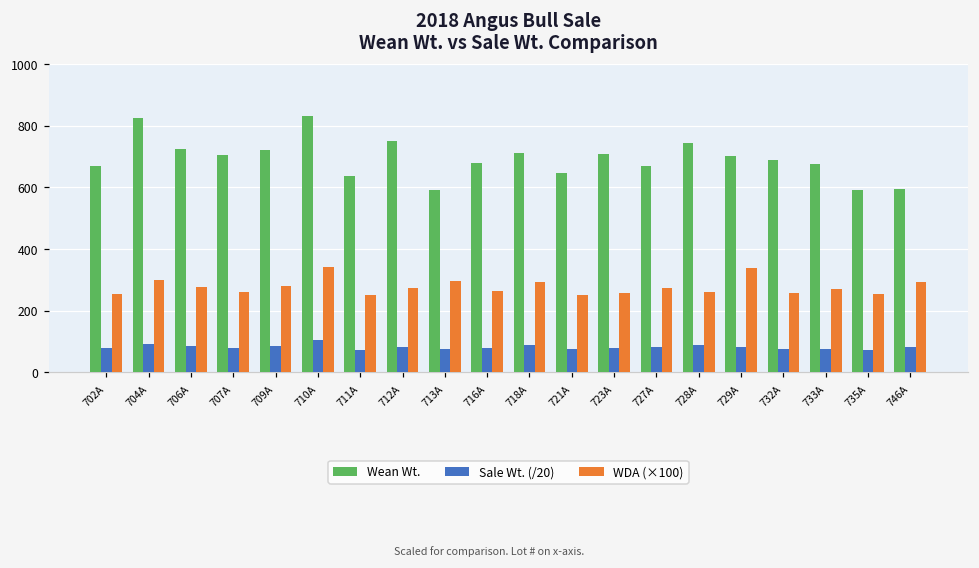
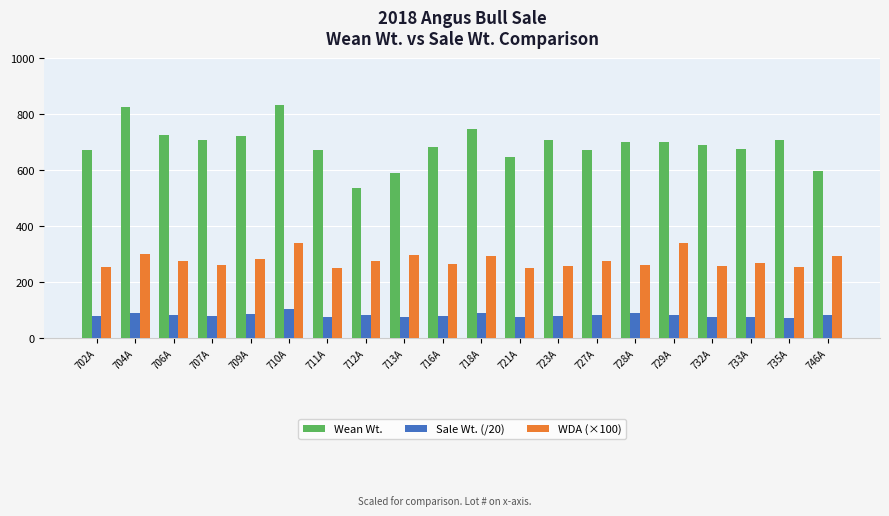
  {
    "Wean Wt.": {
      "702A": 670,
      "704A": 830,
      "706A": 730,
      "707A": 710,
      "709A": 720,
      "710A": 830,
-     "711A": 640,
-     "712A": 750,
+     "711A": 670,
+     "712A": 540,
      "713A": 590,
      "716A": 680,
-     "718A": 710,
+     "718A": 750,
      "721A": 650,
      "723A": 710,
      "727A": 670,
-     "728A": 750,
+     "728A": 700,
      "729A": 700,
      "732A": 690,
      "733A": 680,
-     "735A": 590,
+     "735A": 710,
      "746A": 600
    },
    "Sale Wt. (/20)": {
      "702A": 80,
      "704A": 90,
      "706A": 80,
      "707A": 80,
      "709A": 90,
      "710A": 100,
      "711A": 70,
      "712A": 80,
      "713A": 80,
      "716A": 80,
      "718A": 90,
      "721A": 80,
      "723A": 80,
      "727A": 80,
      "728A": 90,
      "729A": 80,
      "732A": 80,
      "733A": 80,
      "735A": 70,
      "746A": 80
    },
    "WDA (×100)": {
      "702A": 250,
      "704A": 300,
      "706A": 280,
      "707A": 260,
      "709A": 280,
      "710A": 340,
      "711A": 250,
      "712A": 270,
      "713A": 300,
      "716A": 260,
      "718A": 290,
      "721A": 250,
      "723A": 260,
      "727A": 280,
      "728A": 260,
      "729A": 340,
      "732A": 260,
      "733A": 270,
      "735A": 250,
      "746A": 290
    }
  }
